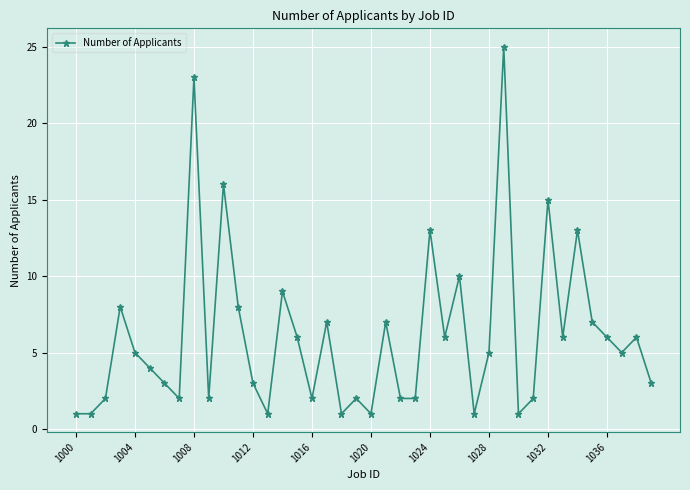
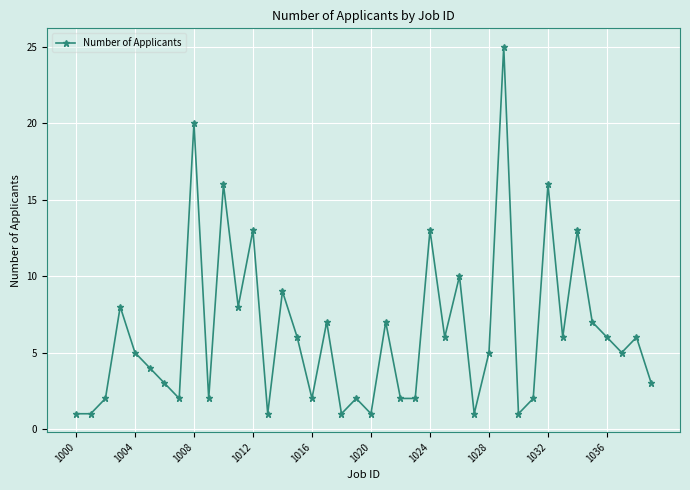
  {
    "1000": 1,
    "1004": 5,
-   "1008": 23,
-   "1012": 3,
+   "1008": 20,
+   "1012": 13,
    "1016": 2,
    "1020": 1,
    "1024": 13,
    "1028": 5,
-   "1032": 15,
+   "1032": 16,
    "1036": 6
  }
